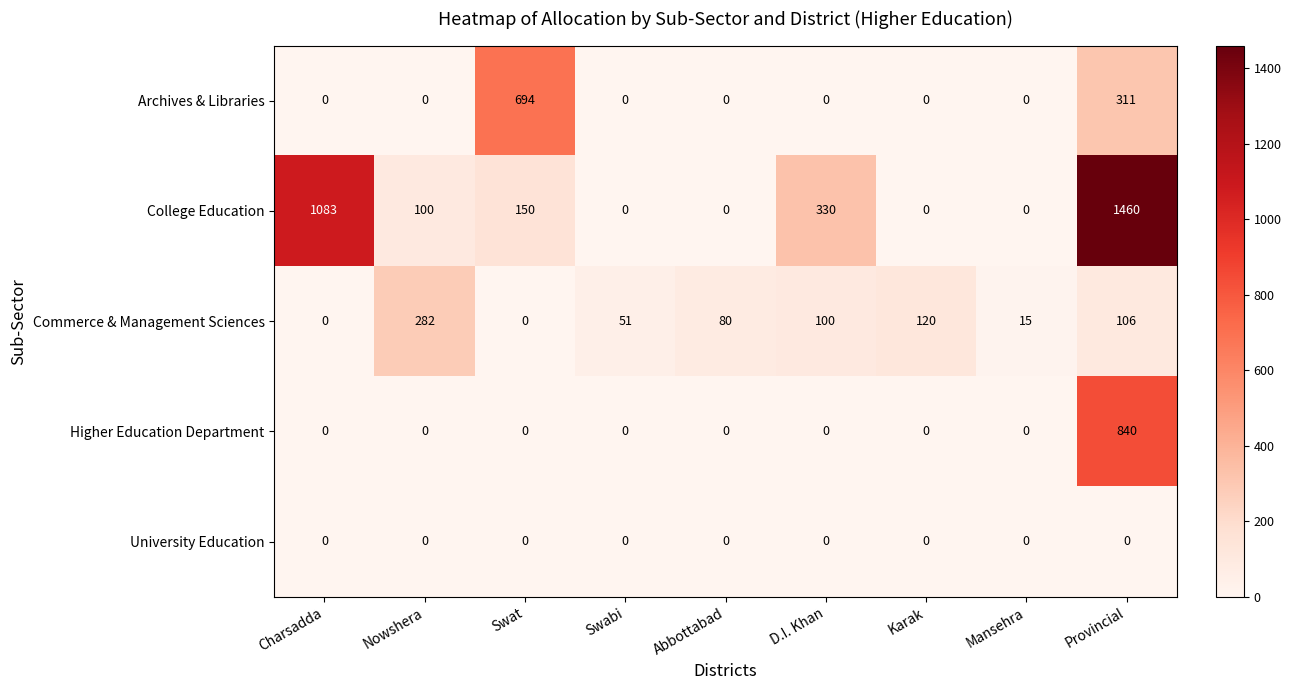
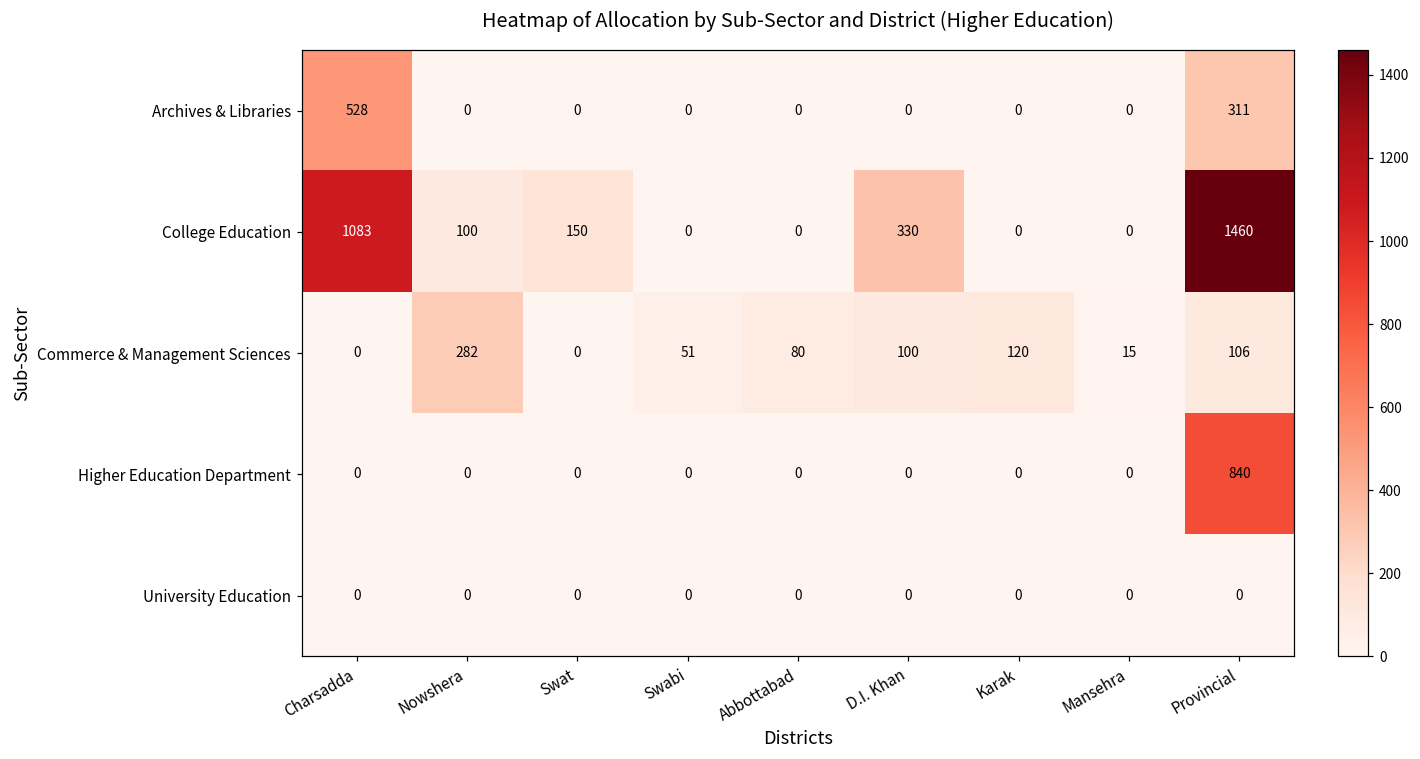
  {
    "Archives & Libraries": {
-     "Charsadda": 0,
+     "Charsadda": 528,
      "Nowshera": 0,
-     "Swat": 694,
+     "Swat": 0,
      "Swabi": 0,
      "Abbottabad": 0,
      "D.I. Khan": 0,
      "Karak": 0,
      "Mansehra": 0,
      "Provincial": 311
    },
    "College Education": {
      "Charsadda": 1083,
      "Nowshera": 100,
      "Swat": 150,
      "Swabi": 0,
      "Abbottabad": 0,
      "D.I. Khan": 330,
      "Karak": 0,
      "Mansehra": 0,
      "Provincial": 1460
    },
    "Commerce & Management Sciences": {
      "Charsadda": 0,
      "Nowshera": 282,
      "Swat": 0,
      "Swabi": 51,
      "Abbottabad": 80,
      "D.I. Khan": 100,
      "Karak": 120,
      "Mansehra": 15,
      "Provincial": 106
    },
    "Higher Education Department": {
      "Charsadda": 0,
      "Nowshera": 0,
      "Swat": 0,
      "Swabi": 0,
      "Abbottabad": 0,
      "D.I. Khan": 0,
      "Karak": 0,
      "Mansehra": 0,
      "Provincial": 840
    },
    "University Education": {
      "Charsadda": 0,
      "Nowshera": 0,
      "Swat": 0,
      "Swabi": 0,
      "Abbottabad": 0,
      "D.I. Khan": 0,
      "Karak": 0,
      "Mansehra": 0,
      "Provincial": 0
    }
  }
